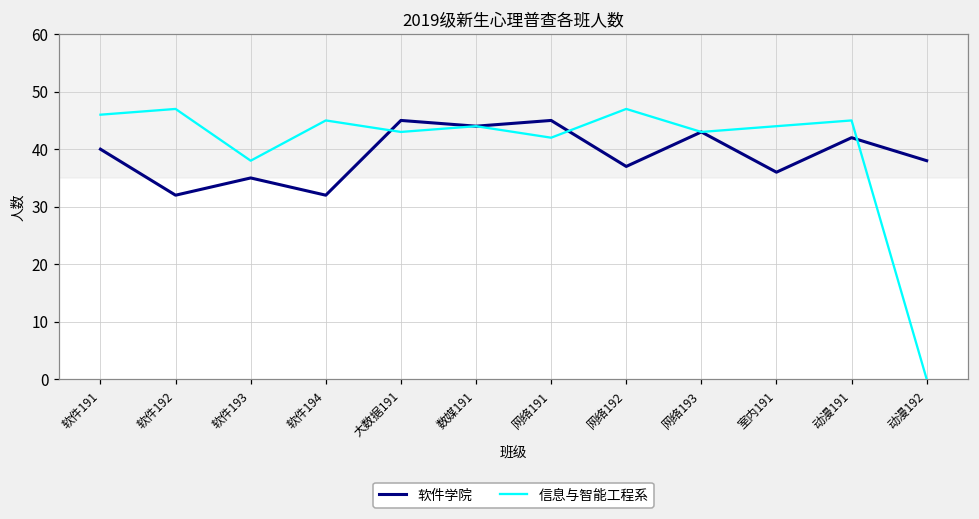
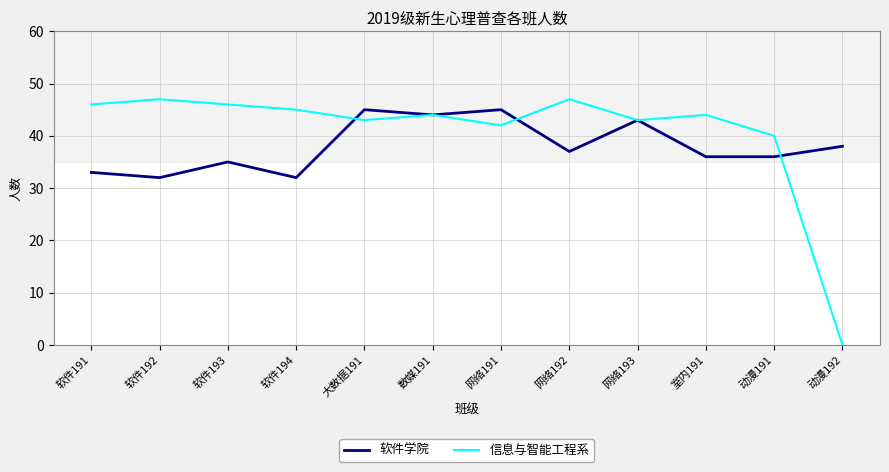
  {
    "软件学院": {
-     "软件191": 40,
+     "软件191": 33,
      "软件192": 32,
      "软件193": 35,
      "软件194": 32,
      "大数据191": 45,
      "网络191": 45,
      "网络192": 37,
      "室内191": 36,
-     "动漫191": 42,
+     "动漫191": 36,
      "动漫192": 38
    },
    "信息与智能工程系": {
      "软件191": 46,
      "软件192": 47,
-     "软件193": 38,
+     "软件193": 46,
      "软件194": 45,
      "大数据191": 43,
      "网络191": 42,
      "网络192": 47,
      "室内191": 44,
-     "动漫191": 45,
+     "动漫191": 40,
      "动漫192": 0
    }
  }
